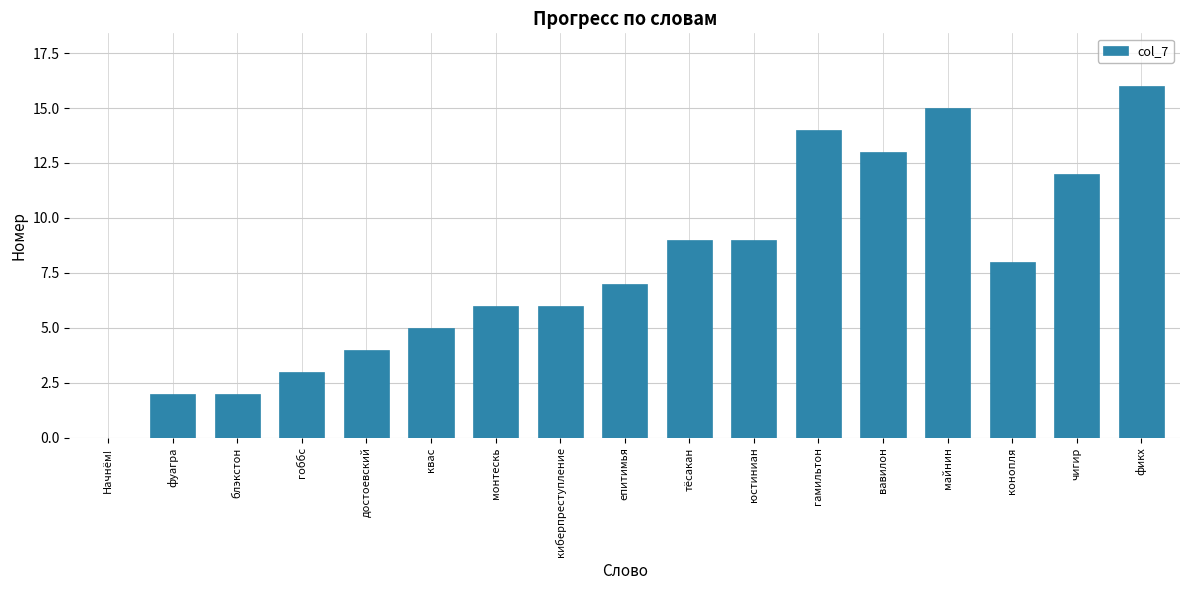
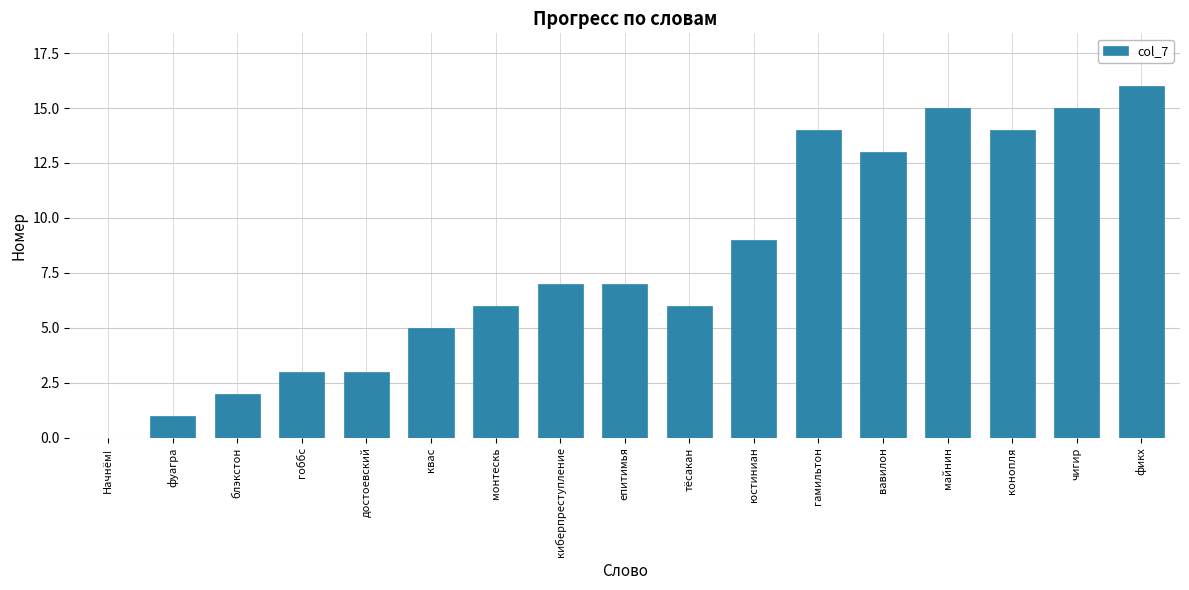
  {
    "Начнём!": 0,
-   "фуагра": 2,
+   "фуагра": 1,
    "блэкстон": 2,
    "гоббс": 3,
-   "достоевский": 4,
+   "достоевский": 3,
    "квас": 5,
    "монтескь": 6,
-   "киберпреступление": 6,
+   "киберпреступление": 7,
    "епитимья": 7,
-   "тёсакан": 9,
+   "тёсакан": 6,
    "юстиниан": 9,
    "гамильтон": 14,
    "вавилон": 13,
    "майнин": 15,
-   "конопля": 8,
-   "чигир": 12,
+   "конопля": 14,
+   "чигир": 15,
    "фикх": 16
  }
